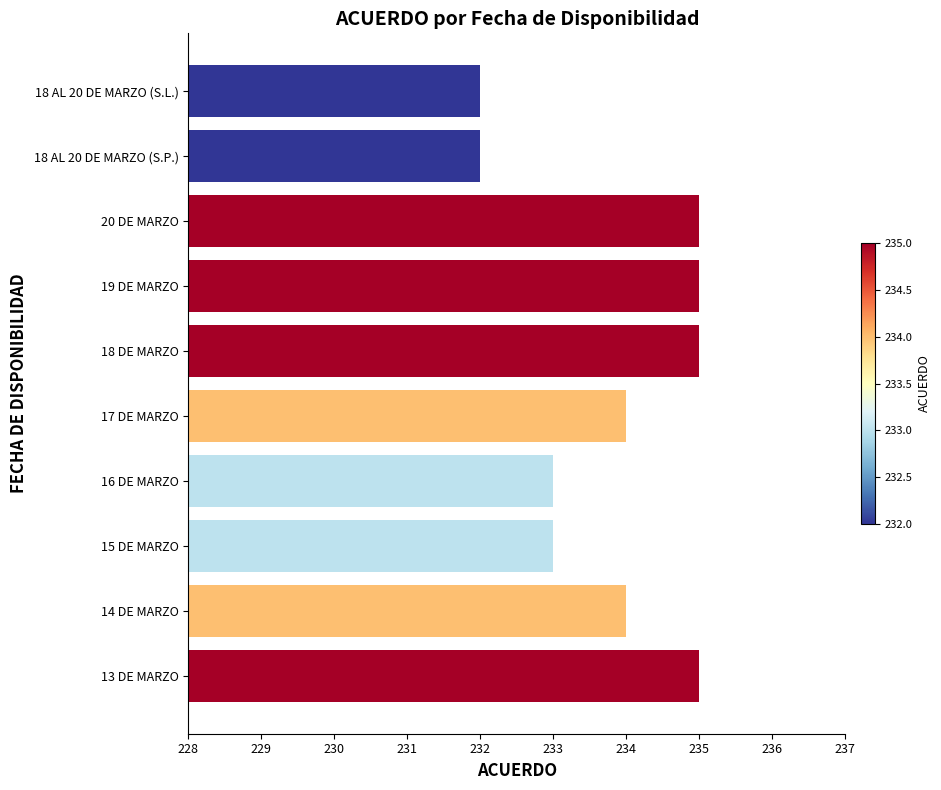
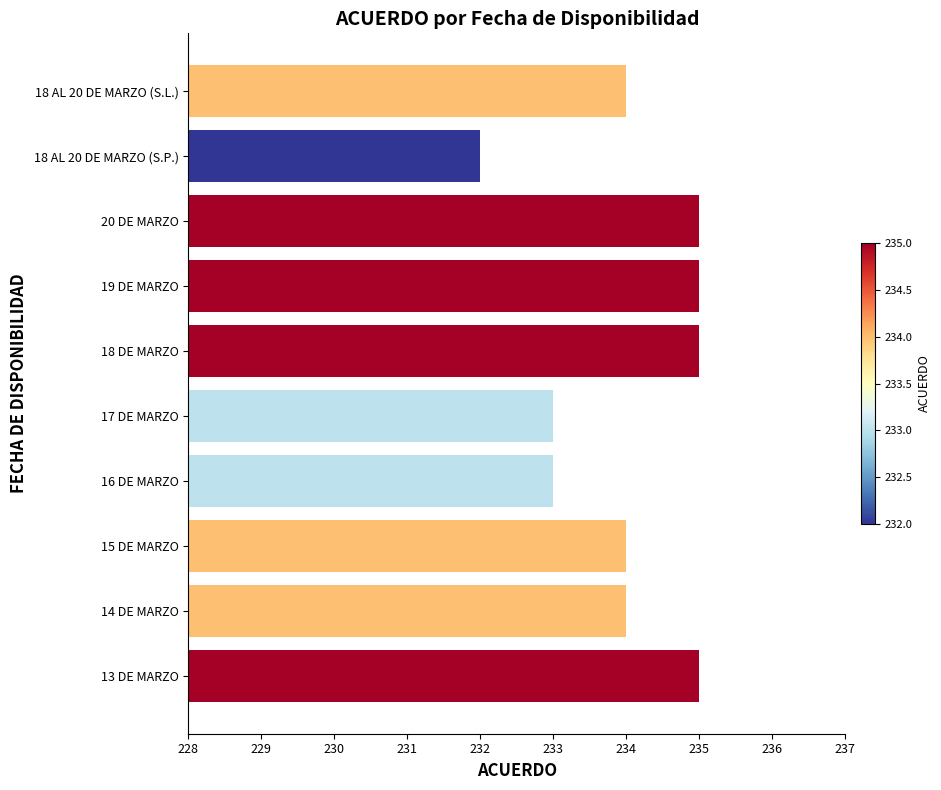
  {
-   "18 AL 20 DE MARZO (S.L.)": 232,
+   "18 AL 20 DE MARZO (S.L.)": 234,
    "18 AL 20 DE MARZO (S.P.)": 232,
    "20 DE MARZO": 235,
    "19 DE MARZO": 235,
    "18 DE MARZO": 235,
-   "17 DE MARZO": 234,
+   "17 DE MARZO": 233,
    "16 DE MARZO": 233,
-   "15 DE MARZO": 233,
+   "15 DE MARZO": 234,
    "14 DE MARZO": 234,
    "13 DE MARZO": 235
  }
